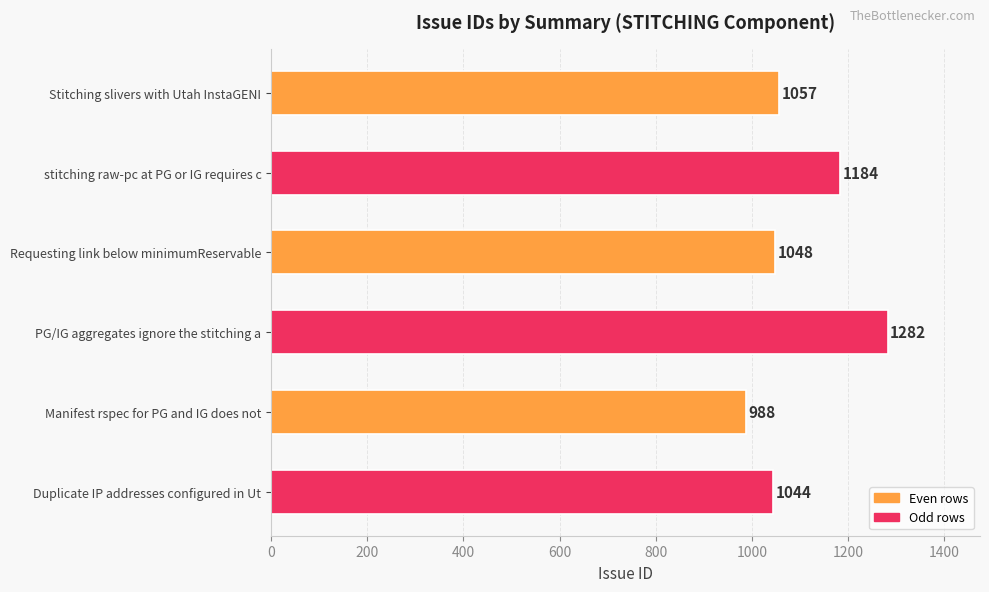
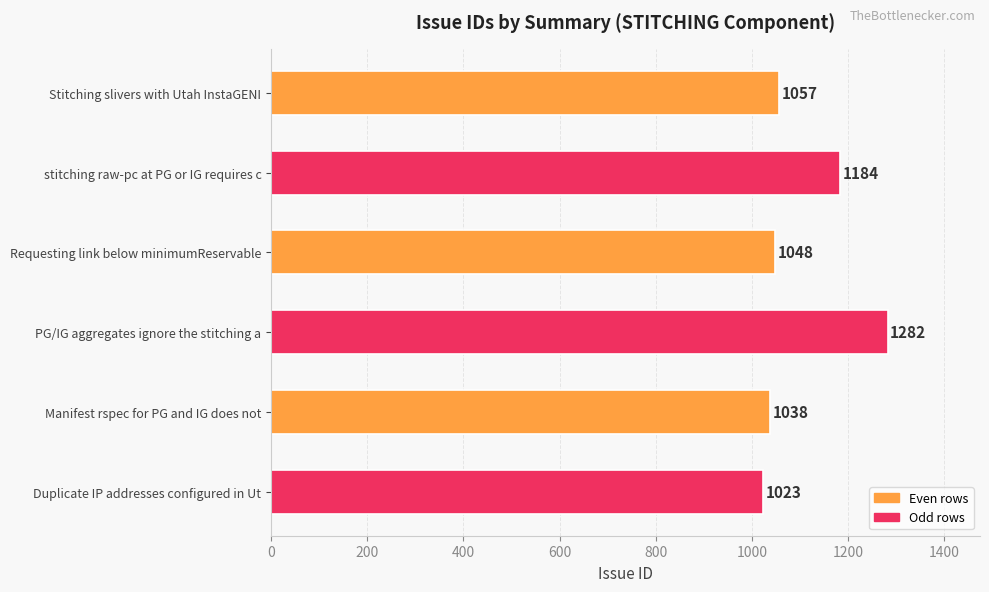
  {
    "Stitching slivers with Utah InstaGENI": 1057,
    "stitching raw-pc at PG or IG requires c": 1184,
    "Requesting link below minimumReservable": 1048,
    "PG/IG aggregates ignore the stitching a": 1282,
-   "Manifest rspec for PG and IG does not": 988,
-   "Duplicate IP addresses configured in Ut": 1044
+   "Manifest rspec for PG and IG does not": 1038,
+   "Duplicate IP addresses configured in Ut": 1023
  }
